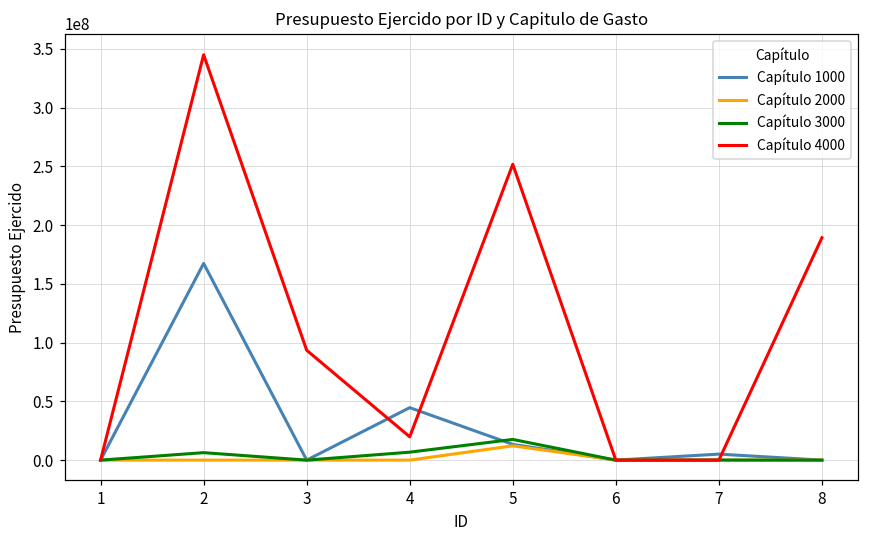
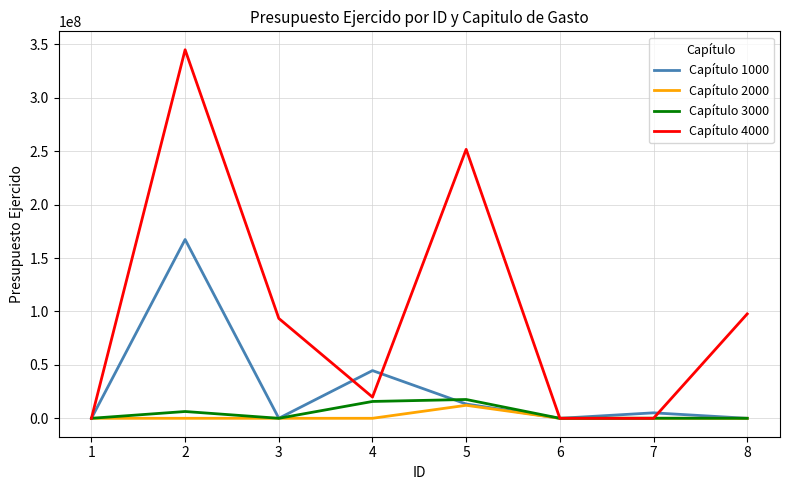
  {
    "Capítulo 1000": {
      "2": 167000000,
      "4": 45000000,
      "7": 5000000
    },
    "Capítulo 2000": {
      "2": 0,
      "4": 0
    },
    "Capítulo 3000": {
      "2": 6000000,
-     "4": 7000000,
+     "4": 16000000,
      "5": 18000000
    },
    "Capítulo 4000": {
      "2": 345000000,
      "3": 93000000,
      "4": 20000000,
      "5": 252000000,
-     "8": 189000000
+     "8": 98000000
    }
  }
